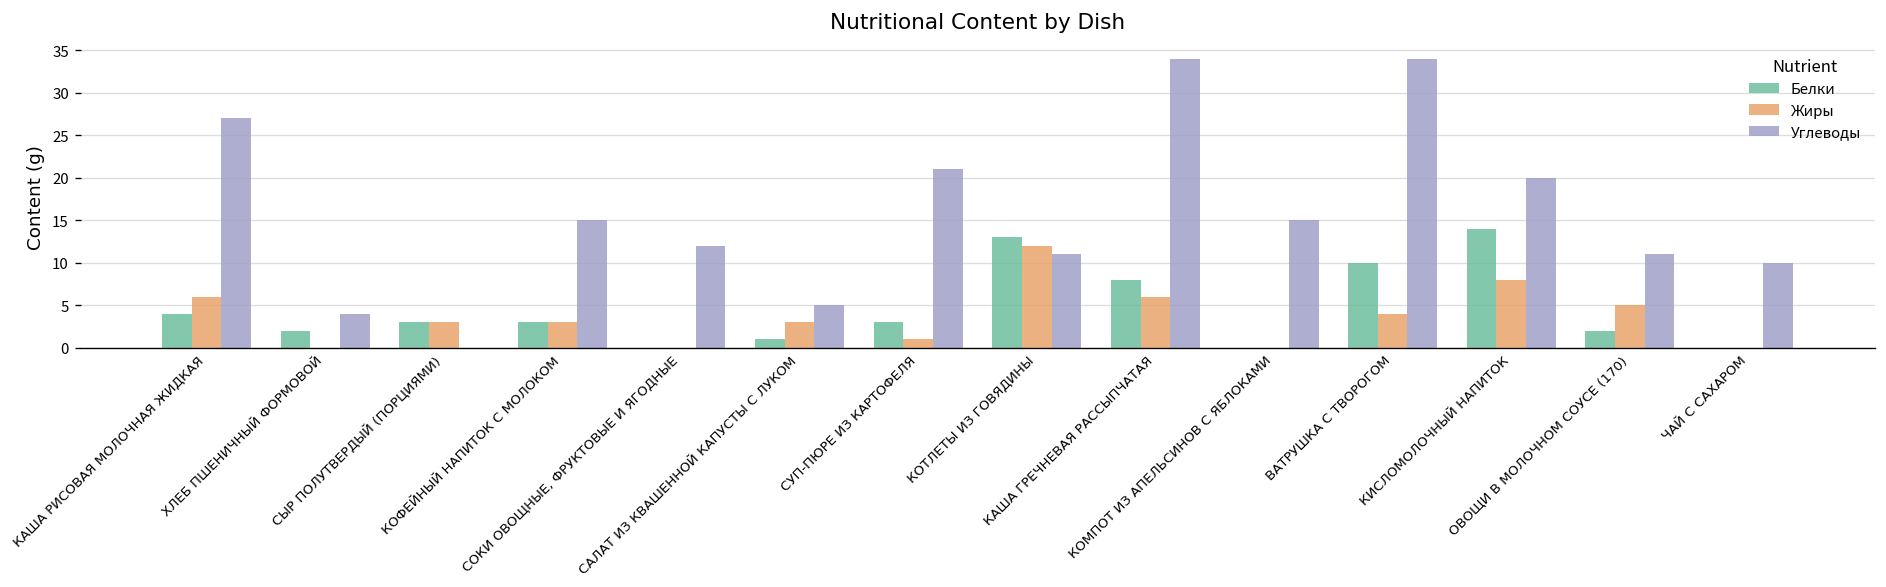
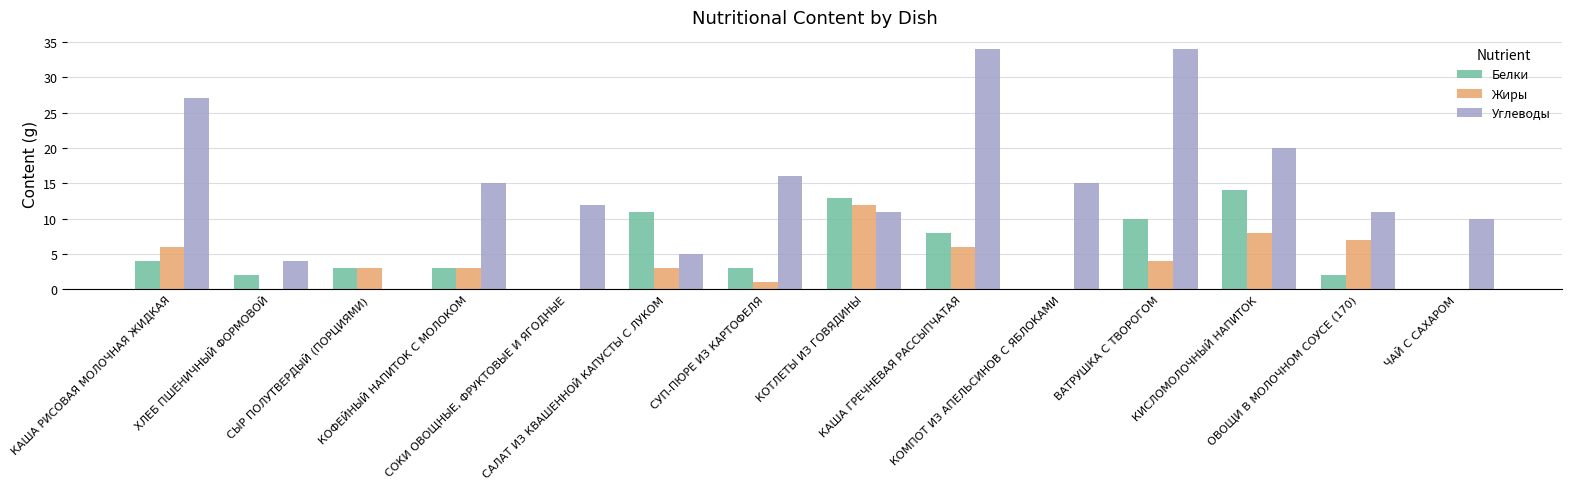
  {
    "Белки": {
      "КАША РИСОВАЯ МОЛОЧНАЯ ЖИДКАЯ": 4,
      "ХЛЕБ ПШЕНИЧНЫЙ ФОРМОВОЙ": 2,
      "СЫР ПОЛУТВЕРДЫЙ (ПОРЦИЯМИ)": 3,
      "КОФЕЙНЫЙ НАПИТОК С МОЛОКОМ": 3,
      "СОКИ ОВОЩНЫЕ, ФРУКТОВЫЕ И ЯГОДНЫЕ": 0,
-     "САЛАТ ИЗ КВАШЕННОЙ КАПУСТЫ С ЛУКОМ": 1,
+     "САЛАТ ИЗ КВАШЕННОЙ КАПУСТЫ С ЛУКОМ": 11,
      "СУП-ПЮРЕ ИЗ КАРТОФЕЛЯ": 3,
      "КОТЛЕТЫ ИЗ ГОВЯДИНЫ": 13,
      "КАША ГРЕЧНЕВАЯ РАССЫПЧАТАЯ": 8,
      "КОМПОТ ИЗ АПЕЛЬСИНОВ С ЯБЛОКАМИ": 0,
      "ВАТРУШКА С ТВОРОГОМ": 10,
      "КИСЛОМОЛОЧНЫЙ НАПИТОК": 14,
      "ОВОЩИ В МОЛОЧНОМ СОУСЕ (170)": 2,
      "ЧАЙ С САХАРОМ": 0
    },
    "Жиры": {
      "КАША РИСОВАЯ МОЛОЧНАЯ ЖИДКАЯ": 6,
      "ХЛЕБ ПШЕНИЧНЫЙ ФОРМОВОЙ": 0,
      "СЫР ПОЛУТВЕРДЫЙ (ПОРЦИЯМИ)": 3,
      "КОФЕЙНЫЙ НАПИТОК С МОЛОКОМ": 3,
      "СОКИ ОВОЩНЫЕ, ФРУКТОВЫЕ И ЯГОДНЫЕ": 0,
      "САЛАТ ИЗ КВАШЕННОЙ КАПУСТЫ С ЛУКОМ": 3,
      "СУП-ПЮРЕ ИЗ КАРТОФЕЛЯ": 1,
      "КОТЛЕТЫ ИЗ ГОВЯДИНЫ": 12,
      "КАША ГРЕЧНЕВАЯ РАССЫПЧАТАЯ": 6,
      "КОМПОТ ИЗ АПЕЛЬСИНОВ С ЯБЛОКАМИ": 0,
      "ВАТРУШКА С ТВОРОГОМ": 4,
      "КИСЛОМОЛОЧНЫЙ НАПИТОК": 8,
-     "ОВОЩИ В МОЛОЧНОМ СОУСЕ (170)": 5,
+     "ОВОЩИ В МОЛОЧНОМ СОУСЕ (170)": 7,
      "ЧАЙ С САХАРОМ": 0
    },
    "Углеводы": {
      "КАША РИСОВАЯ МОЛОЧНАЯ ЖИДКАЯ": 27,
      "ХЛЕБ ПШЕНИЧНЫЙ ФОРМОВОЙ": 4,
      "СЫР ПОЛУТВЕРДЫЙ (ПОРЦИЯМИ)": 0,
      "КОФЕЙНЫЙ НАПИТОК С МОЛОКОМ": 15,
      "СОКИ ОВОЩНЫЕ, ФРУКТОВЫЕ И ЯГОДНЫЕ": 12,
      "САЛАТ ИЗ КВАШЕННОЙ КАПУСТЫ С ЛУКОМ": 5,
-     "СУП-ПЮРЕ ИЗ КАРТОФЕЛЯ": 21,
+     "СУП-ПЮРЕ ИЗ КАРТОФЕЛЯ": 16,
      "КОТЛЕТЫ ИЗ ГОВЯДИНЫ": 11,
      "КАША ГРЕЧНЕВАЯ РАССЫПЧАТАЯ": 34,
      "КОМПОТ ИЗ АПЕЛЬСИНОВ С ЯБЛОКАМИ": 15,
      "ВАТРУШКА С ТВОРОГОМ": 34,
      "КИСЛОМОЛОЧНЫЙ НАПИТОК": 20,
      "ОВОЩИ В МОЛОЧНОМ СОУСЕ (170)": 11,
      "ЧАЙ С САХАРОМ": 10
    }
  }
